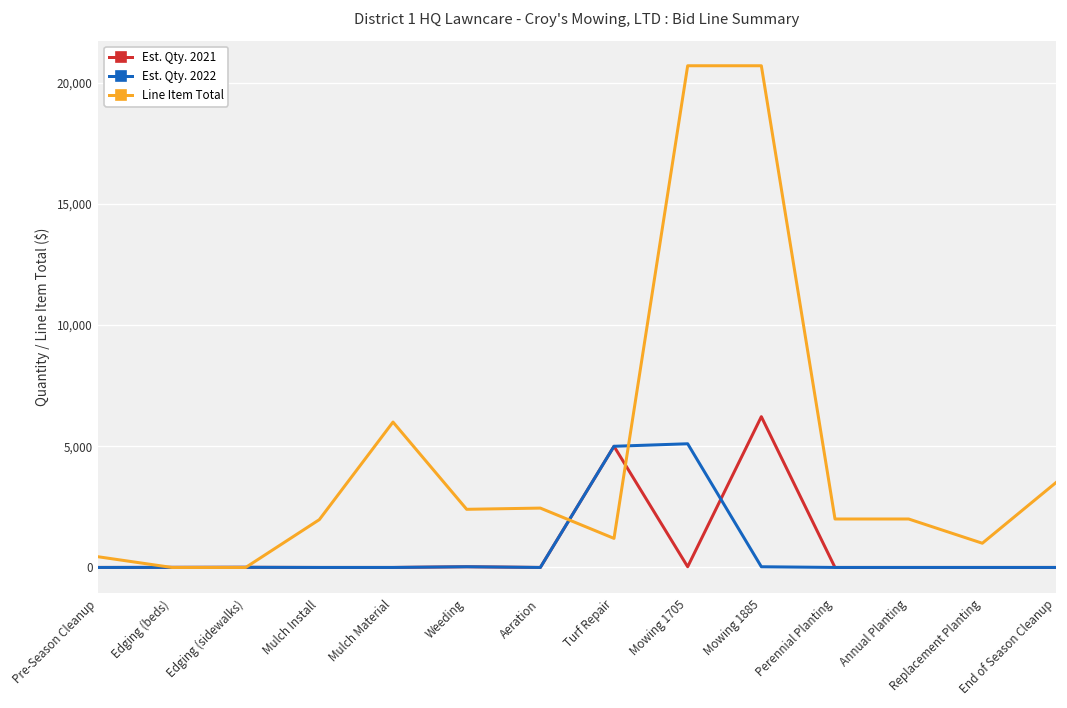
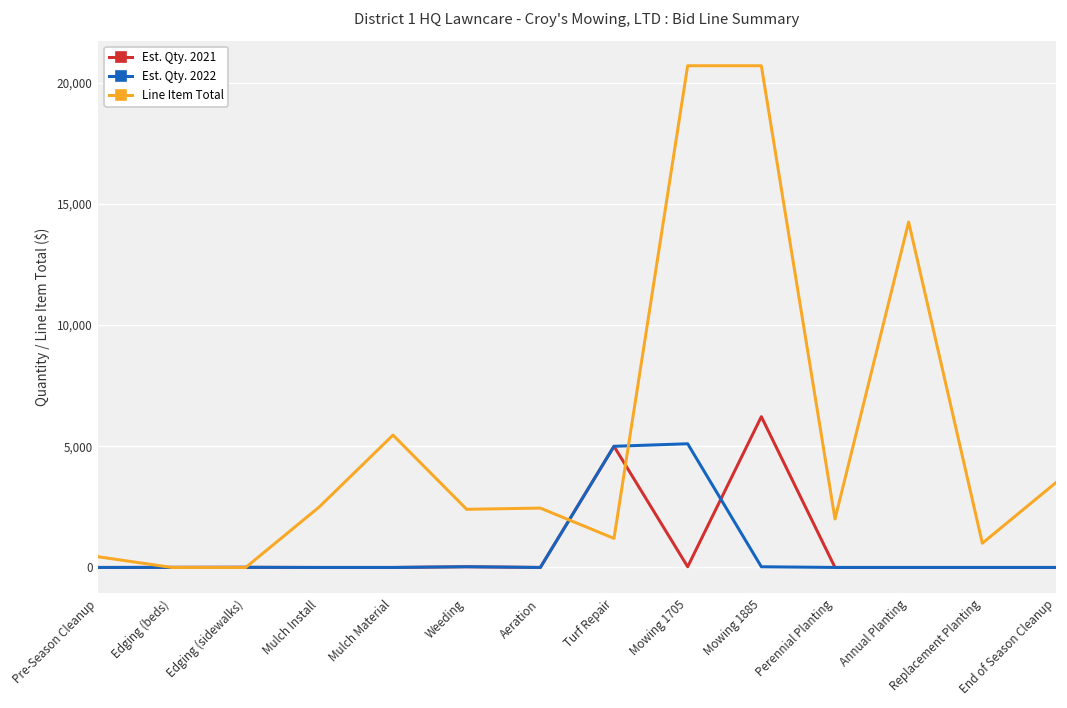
  {
    "Est. Qty. 2021": {
      "Mowing 1705": "0",
      "Mowing 1885": "6,200"
    },
    "Est. Qty. 2022": {
      "Mowing 1705": "5,100",
      "Mowing 1885": "0"
    },
    "Line Item Total": {
      "Pre-Season Cleanup": "400",
-     "Mulch Install": "2,000",
-     "Mulch Material": "6,000",
+     "Mulch Install": "2,500",
+     "Mulch Material": "5,500",
      "Weeding": "2,400",
      "Aeration": "2,500",
      "Turf Repair": "1,200",
      "Mowing 1705": "20,700",
      "Mowing 1885": "20,700",
      "Perennial Planting": "2,000",
-     "Annual Planting": "2,000",
+     "Annual Planting": "14,300",
      "Replacement Planting": "1,000",
      "End of Season Cleanup": "3,500"
    }
  }
